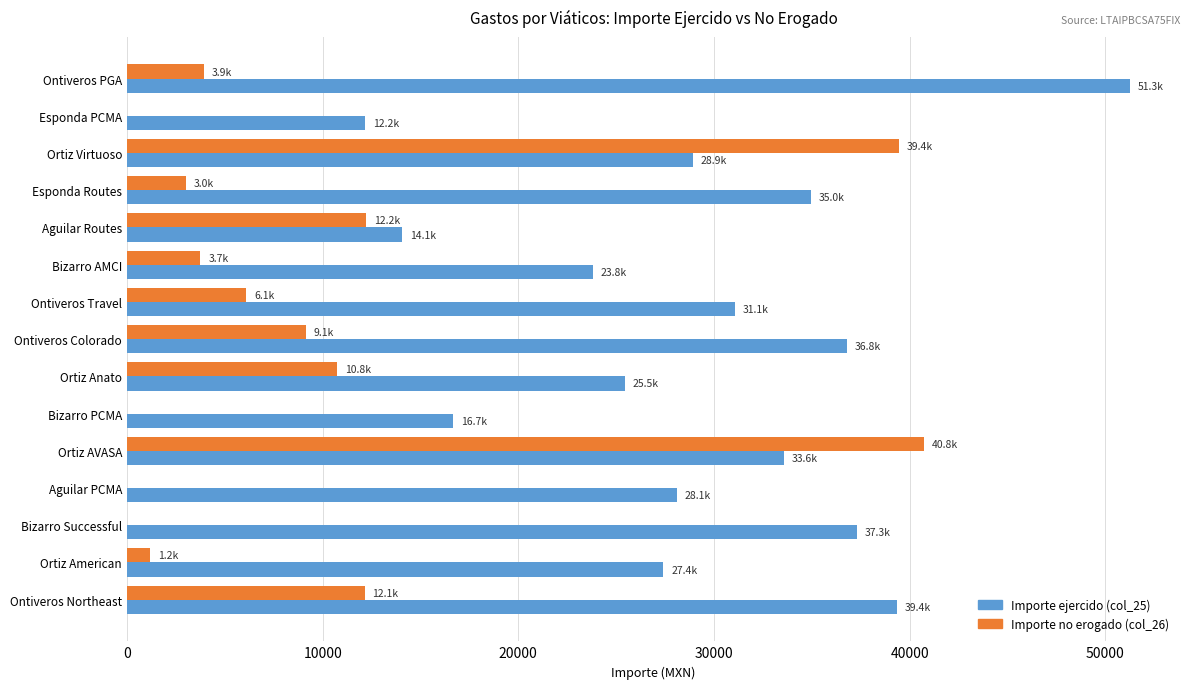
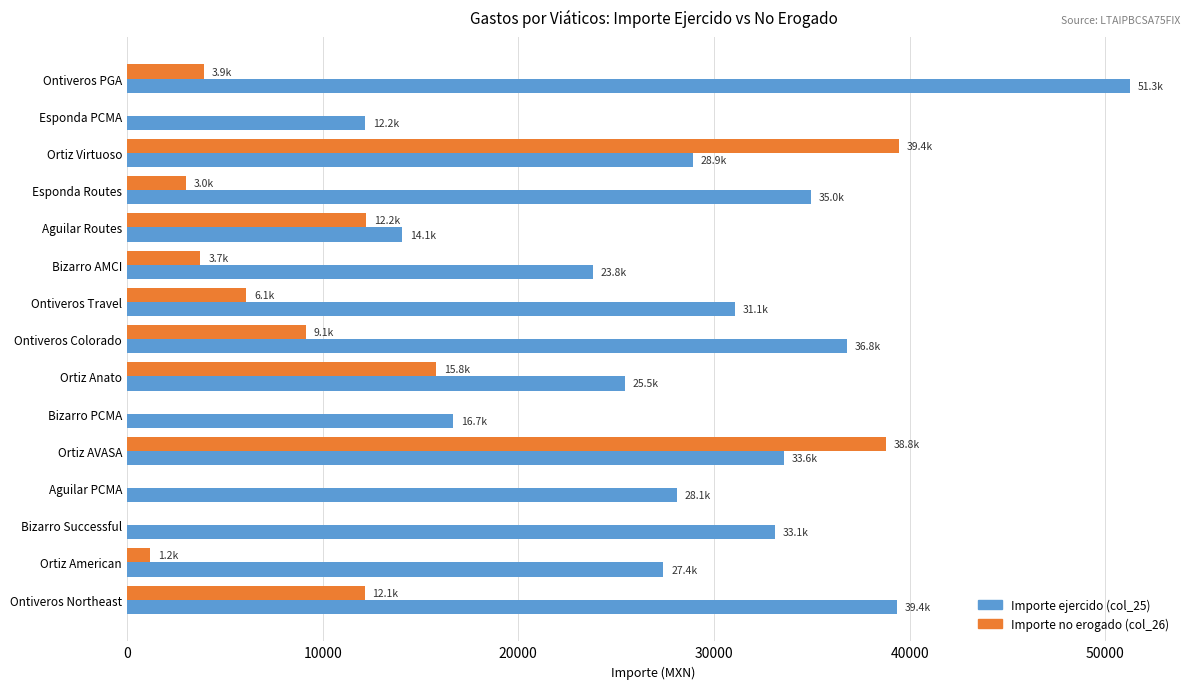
  {
    "Importe ejercido (col_25)": {
      "Ontiveros PGA": "51.3k",
      "Esponda PCMA": "12.2k",
      "Ortiz Virtuoso": "28.9k",
      "Esponda Routes": "35.0k",
      "Aguilar Routes": "14.1k",
      "Bizarro AMCI": "23.8k",
      "Ontiveros Travel": "31.1k",
      "Ontiveros Colorado": "36.8k",
      "Ortiz Anato": "25.5k",
      "Bizarro PCMA": "16.7k",
      "Ortiz AVASA": "33.6k",
      "Aguilar PCMA": "28.1k",
-     "Bizarro Successful": "37.3k",
+     "Bizarro Successful": "33.1k",
      "Ortiz American": "27.4k",
      "Ontiveros Northeast": "39.4k"
    },
    "Importe no erogado (col_26)": {
      "Ontiveros PGA": "3.9k",
      "Ortiz Virtuoso": "39.4k",
      "Esponda Routes": "3.0k",
      "Aguilar Routes": "12.2k",
      "Bizarro AMCI": "3.7k",
      "Ontiveros Travel": "6.1k",
      "Ontiveros Colorado": "9.1k",
-     "Ortiz Anato": "10.8k",
-     "Ortiz AVASA": "40.8k",
+     "Ortiz Anato": "15.8k",
+     "Ortiz AVASA": "38.8k",
      "Ortiz American": "1.2k",
      "Ontiveros Northeast": "12.1k"
    }
  }
